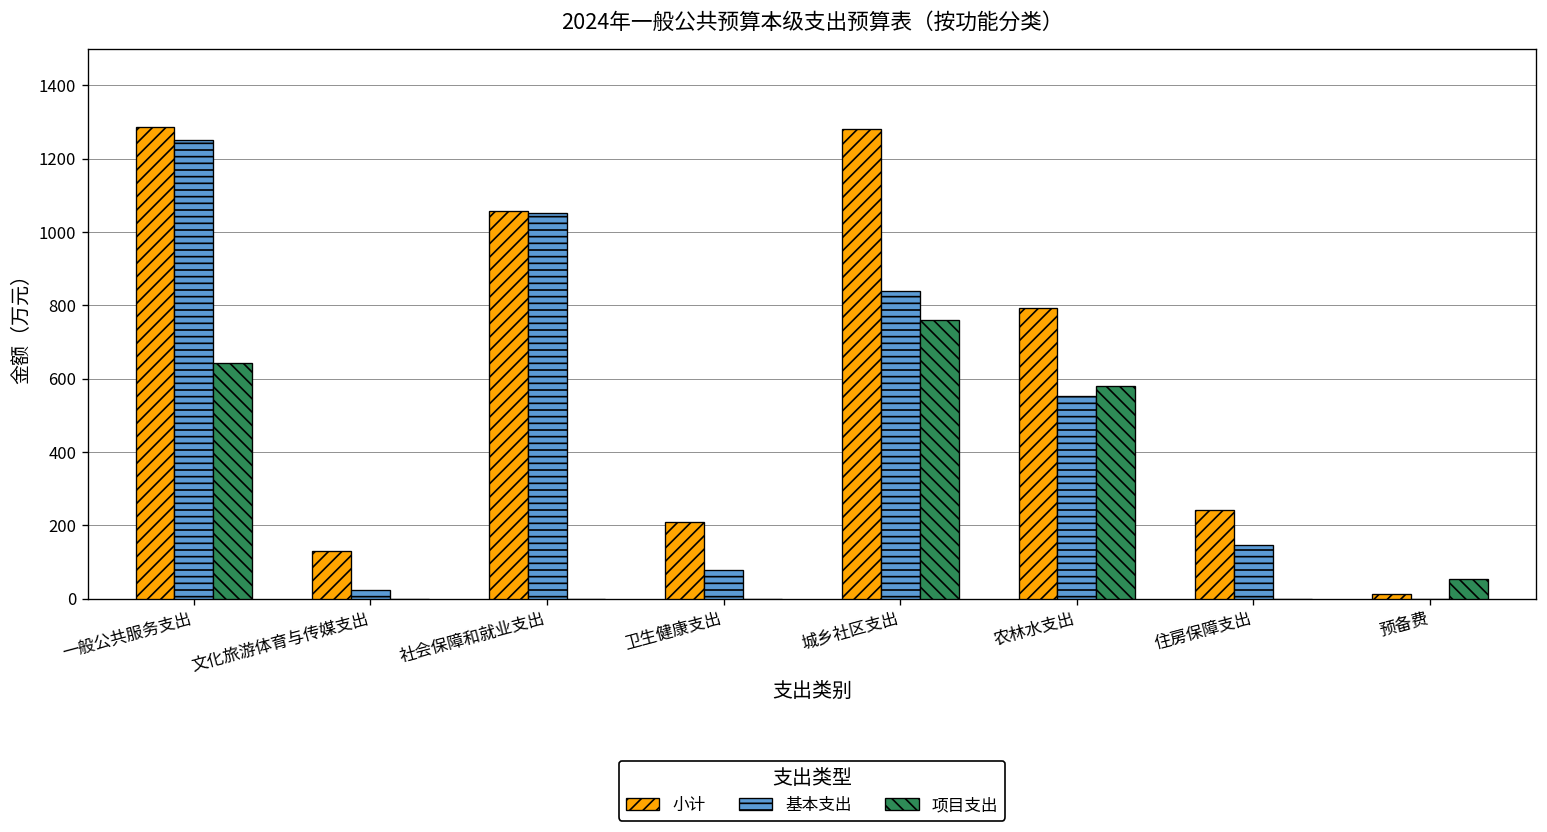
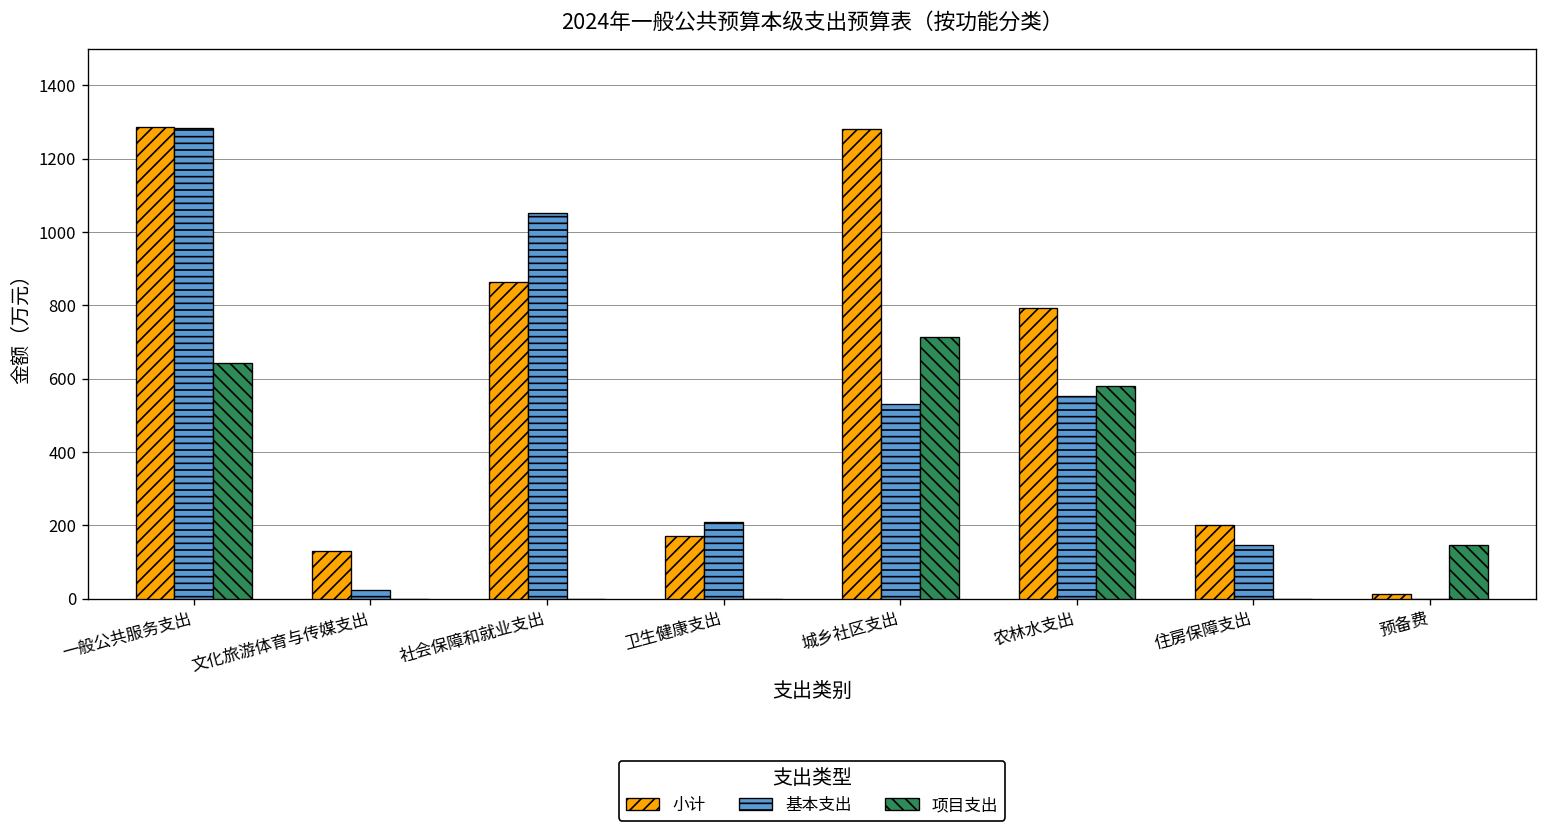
  {
    "小计": {
      "一般公共服务支出": 1290,
      "文化旅游体育与传媒支出": 130,
-     "社会保障和就业支出": 1060,
-     "卫生健康支出": 210,
+     "社会保障和就业支出": 860,
+     "卫生健康支出": 170,
      "城乡社区支出": 1280,
      "农林水支出": 790,
-     "住房保障支出": 240,
+     "住房保障支出": 200,
      "预备费": 10
    },
    "基本支出": {
-     "一般公共服务支出": 1250,
+     "一般公共服务支出": 1280,
      "文化旅游体育与传媒支出": 30,
      "社会保障和就业支出": 1050,
-     "卫生健康支出": 80,
-     "城乡社区支出": 840,
+     "卫生健康支出": 210,
+     "城乡社区支出": 530,
      "农林水支出": 550,
      "住房保障支出": 150,
      "预备费": 0
    },
    "项目支出": {
      "一般公共服务支出": 640,
      "文化旅游体育与传媒支出": 0,
      "社会保障和就业支出": 0,
      "卫生健康支出": 0,
-     "城乡社区支出": 760,
+     "城乡社区支出": 710,
      "农林水支出": 580,
      "住房保障支出": 0,
-     "预备费": 50
+     "预备费": 150
    }
  }
